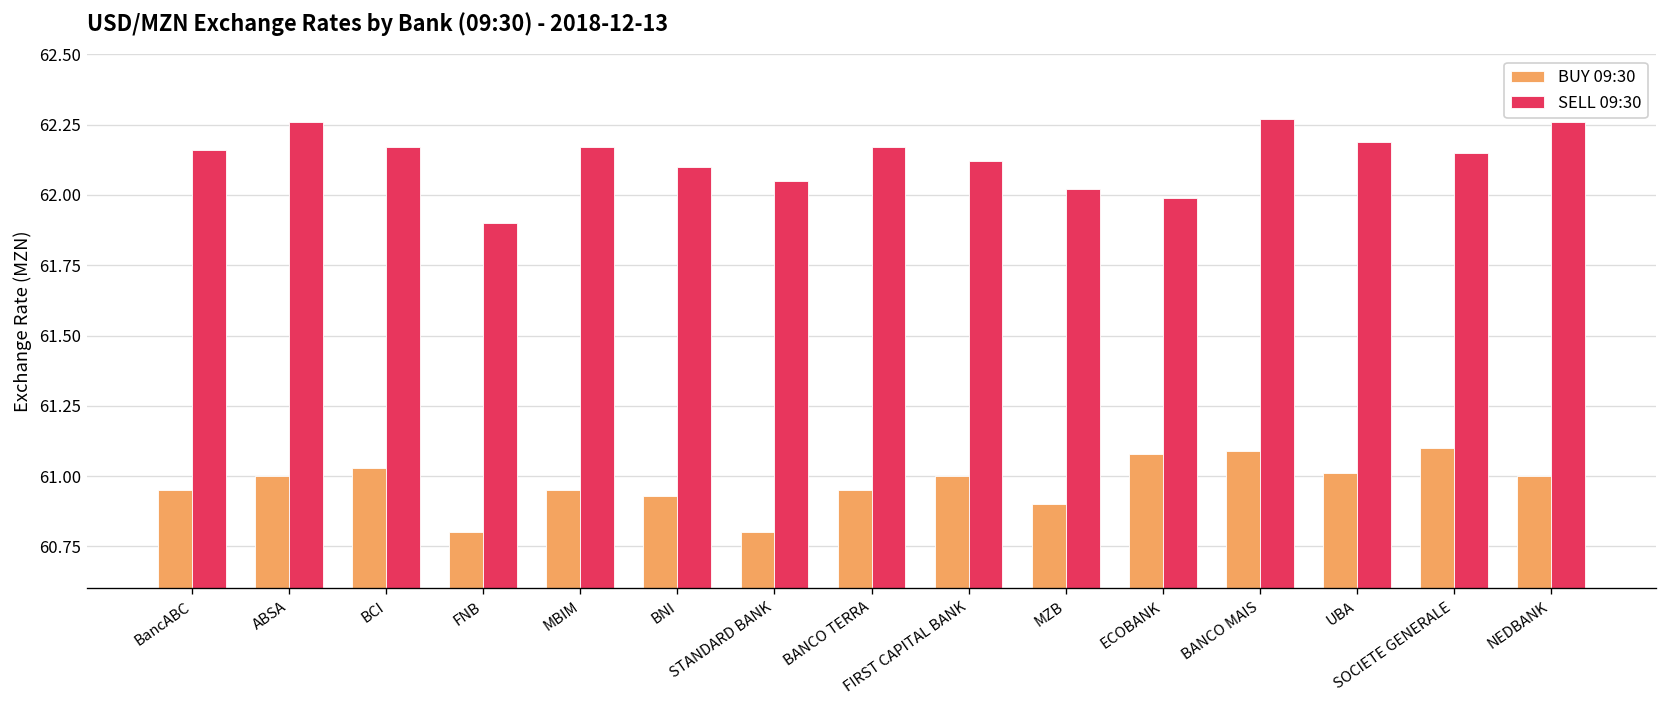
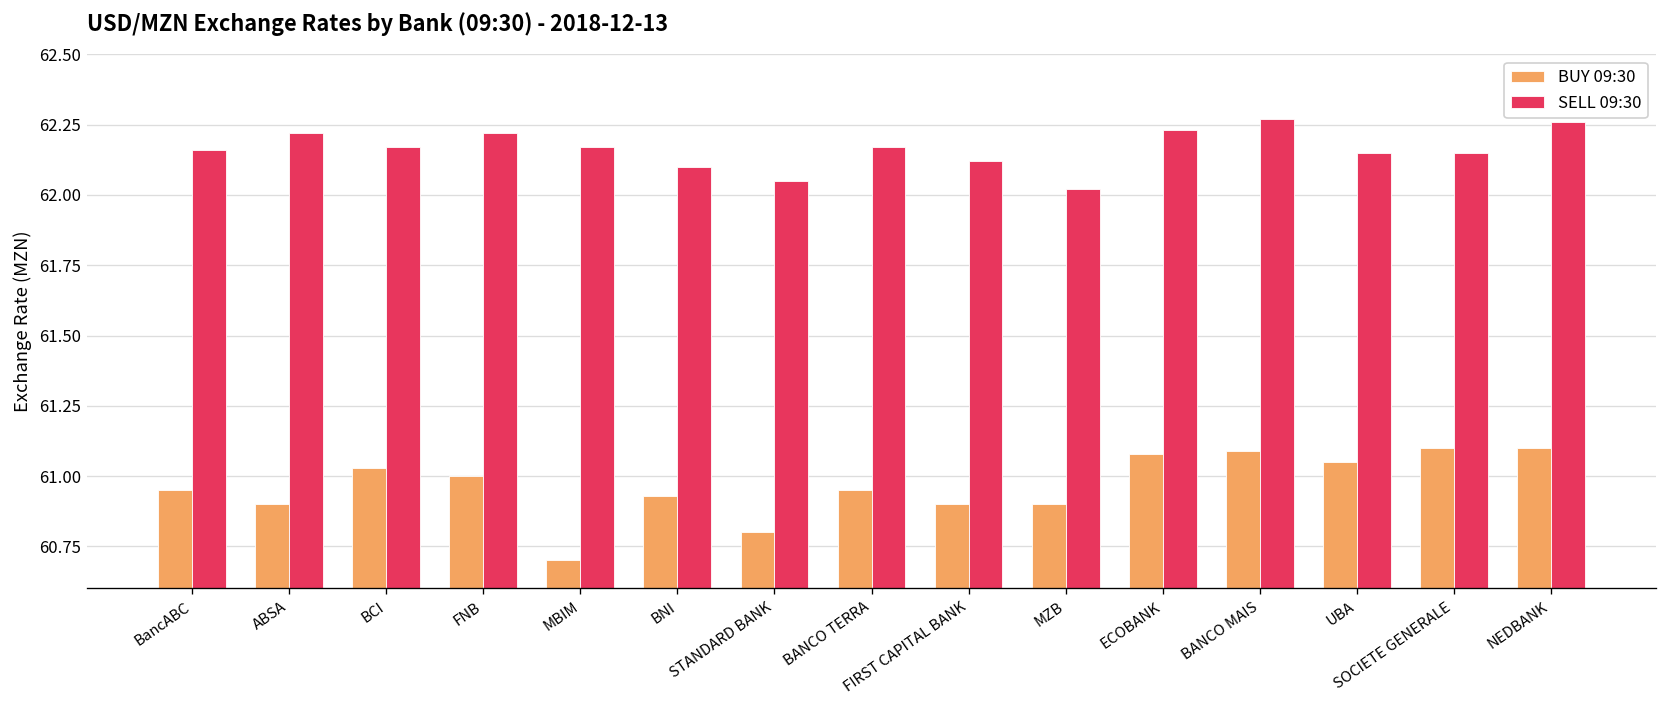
  {
    "BUY 09:30": {
      "BancABC": 60.95,
-     "ABSA": 61.0,
+     "ABSA": 60.9,
      "BCI": 61.03,
-     "FNB": 60.8,
-     "MBIM": 60.95,
+     "FNB": 61.0,
+     "MBIM": 60.70,
      "BNI": 60.93,
      "STANDARD BANK": 60.80,
      "BANCO TERRA": 60.95,
-     "FIRST CAPITAL BANK": 61.0,
+     "FIRST CAPITAL BANK": 60.9,
      "MZB": 60.90,
      "ECOBANK": 61.08,
      "BANCO MAIS": 61.09,
-     "UBA": 61.01,
+     "UBA": 61.05,
      "SOCIETE GENERALE": 61.10,
-     "NEDBANK": 61.0
+     "NEDBANK": 61.1
    },
    "SELL 09:30": {
      "BancABC": 62.16,
-     "ABSA": 62.26,
+     "ABSA": 62.22,
      "BCI": 62.17,
-     "FNB": 61.90,
+     "FNB": 62.22,
      "MBIM": 62.17,
      "BNI": 62.10,
      "STANDARD BANK": 62.05,
      "BANCO TERRA": 62.17,
      "FIRST CAPITAL BANK": 62.12,
      "MZB": 62.02,
-     "ECOBANK": 61.99,
+     "ECOBANK": 62.23,
      "BANCO MAIS": 62.27,
-     "UBA": 62.19,
+     "UBA": 62.15,
      "SOCIETE GENERALE": 62.15,
      "NEDBANK": 62.26
    }
  }
